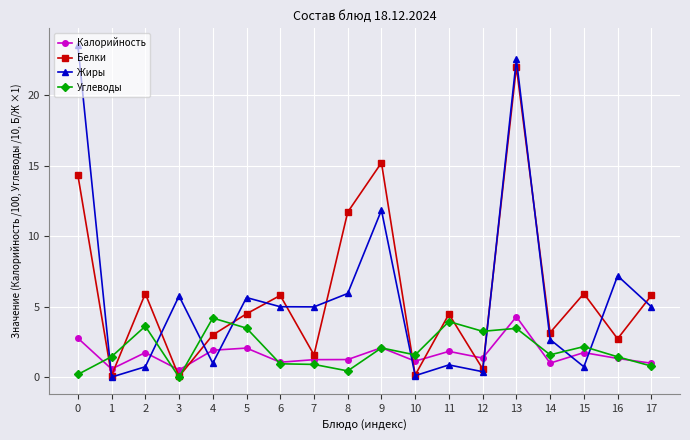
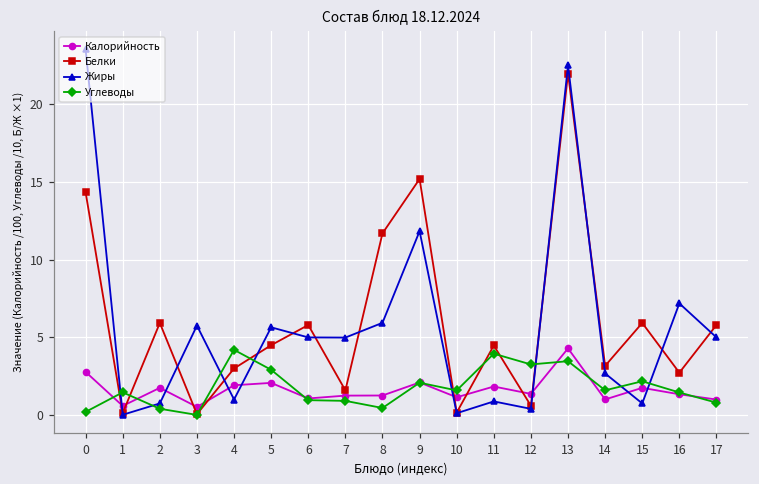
  {
    "Калорийность": {
      "0": 2.8,
      "1": 0.6,
      "2": 1.8,
      "3": 0.5,
      "4": 1.9,
      "5": 2.1,
      "7": 1.3,
      "8": 1.3,
      "10": 1.1,
      "11": 1.8,
      "12": 1.4,
      "13": 4.3,
      "14": 1.0,
      "15": 1.8,
      "17": 1.0
    },
    "Белки": {
      "0": 14.3,
      "2": 5.9,
      "4": 3.0,
      "5": 4.5,
      "6": 5.8,
      "7": 1.6,
      "8": 11.7,
      "9": 15.2,
      "11": 4.5,
      "12": 0.6,
      "13": 22.0,
      "14": 3.2,
      "15": 5.9,
      "16": 2.7,
      "17": 5.8
    },
    "Жиры": {
      "2": 0.8,
      "3": 5.8,
      "4": 1.0,
      "5": 5.7,
      "6": 5.0,
      "7": 5.0,
      "8": 5.9,
      "9": 11.8,
      "11": 0.9,
      "12": 0.4,
      "13": 22.5,
      "14": 2.7,
      "15": 0.8,
      "16": 7.2,
      "17": 5.0
    },
    "Углеводы": {
      "0": 0.2,
      "1": 1.5,
-     "2": 3.6,
+     "2": 0.4,
      "4": 4.2,
-     "5": 3.5,
+     "5": 2.9,
      "7": 0.9,
      "8": 0.5,
      "10": 1.6,
      "11": 4.0,
      "12": 3.3,
      "13": 3.5,
      "14": 1.6,
      "15": 2.2,
      "17": 0.8
    }
  }
